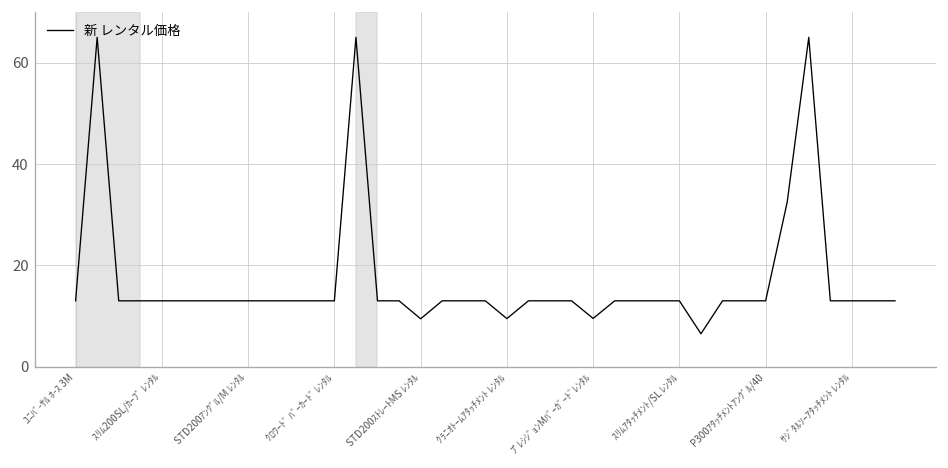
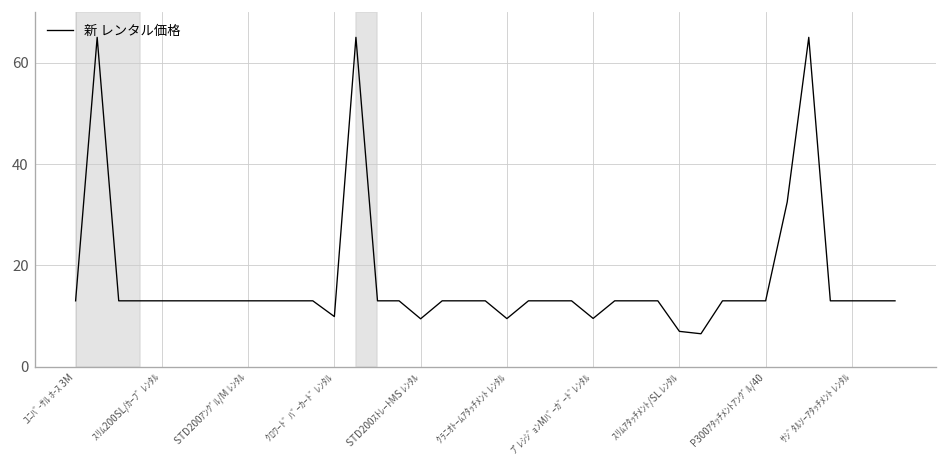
  {
    "ﾕﾆﾊﾞ-ｻﾙ ﾎ-ｽ 3M": 13,
    "ｽﾘﾑ200SL/ｶｰﾌﾞ ﾚﾝﾀﾙ": 13,
    "STD200ｱﾝｸﾞﾙ/M ﾚﾝﾀﾙ": 13,
-   "ｸﾛﾜｰﾄﾞ ﾊﾞｰｶｰﾄﾞ ﾚﾝﾀﾙ": 13,
+   "ｸﾛﾜｰﾄﾞ ﾊﾞｰｶｰﾄﾞ ﾚﾝﾀﾙ": 10,
    "STD200ｽﾄﾚｰﾄMS ﾚﾝﾀﾙ": 9,
    "ｸﾗﾆｵﾄｰﾑｱﾀｯﾁﾒﾝﾄ ﾚﾝﾀﾙ": 9,
    "ﾌﾟﾚｼｼﾞｮﾝMﾊﾞｰｶﾞｰﾄﾞﾚﾝﾀﾙ": 10,
-   "ｽﾘﾑｱﾀｯﾁﾒﾝﾄ/SL ﾚﾝﾀﾙ": 13,
+   "ｽﾘﾑｱﾀｯﾁﾒﾝﾄ/SL ﾚﾝﾀﾙ": 7,
    "P300ｱﾀｯﾁﾒﾝﾄｱﾝｸﾞﾙ/40": 13,
    "ｻｼﾞﾀﾙｿｰｱﾀｯﾁﾒﾝﾄ ﾚﾝﾀﾙ": 13
  }
